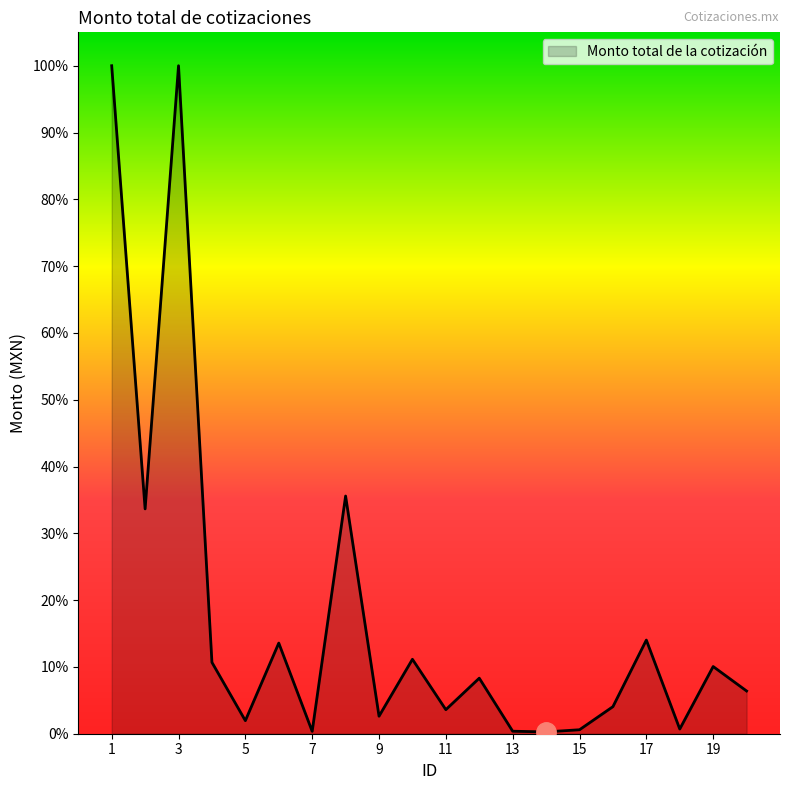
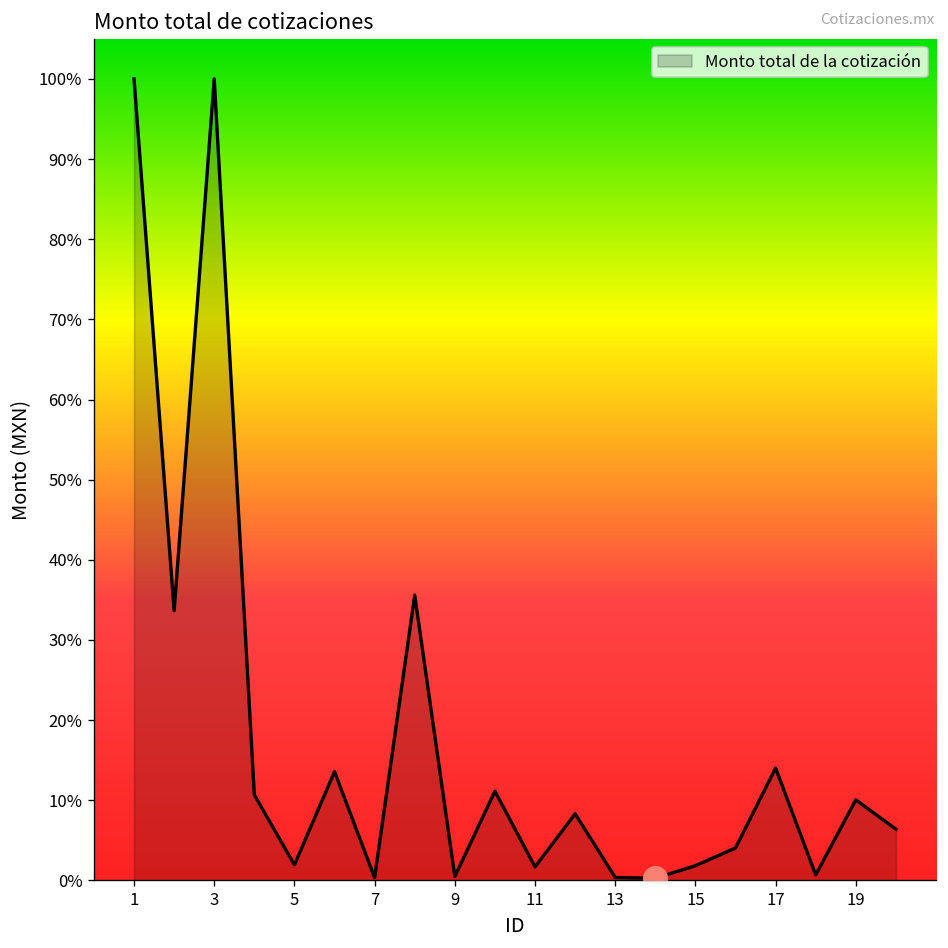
  {
    "Monto total de la cotización": {
      "1": "100%",
      "3": "100%",
      "5": "2%",
      "7": "0%",
-     "9": "3%",
-     "11": "4%",
+     "9": "0%",
+     "11": "2%",
      "13": "0%",
-     "15": "1%",
+     "15": "2%",
      "17": "14%",
      "19": "10%"
    }
  }
